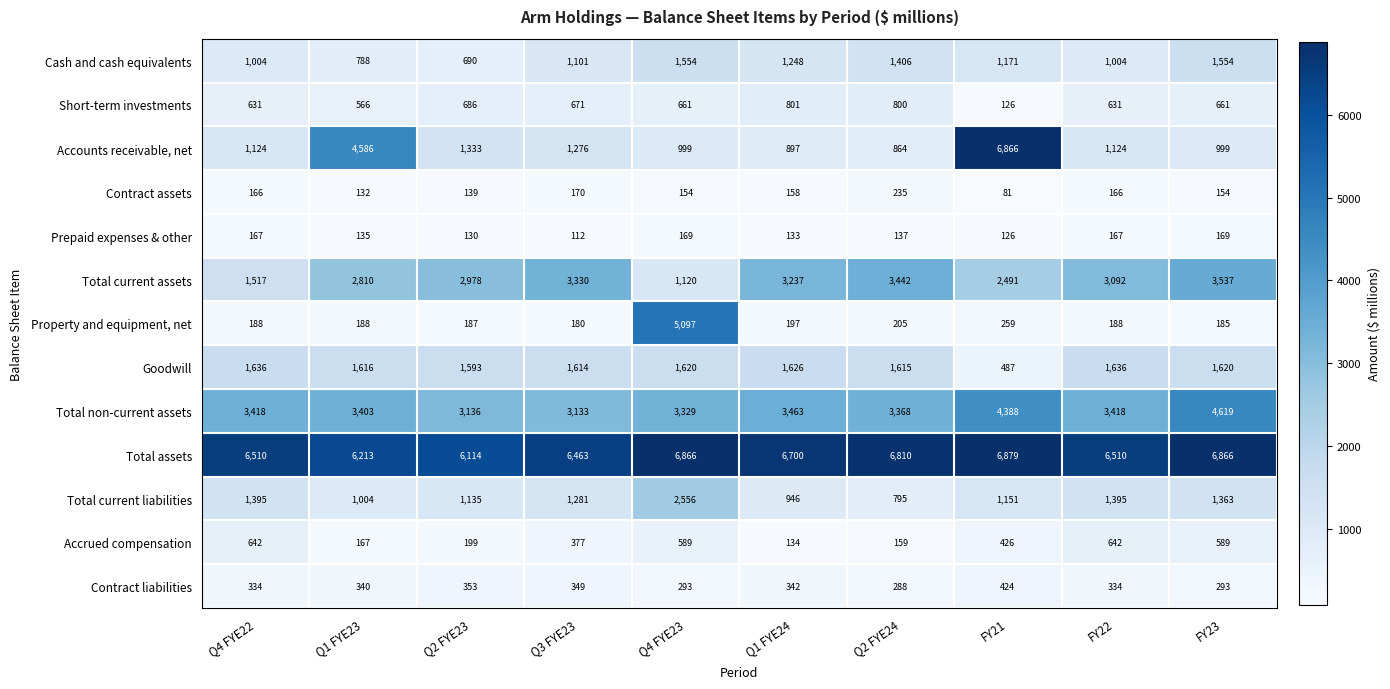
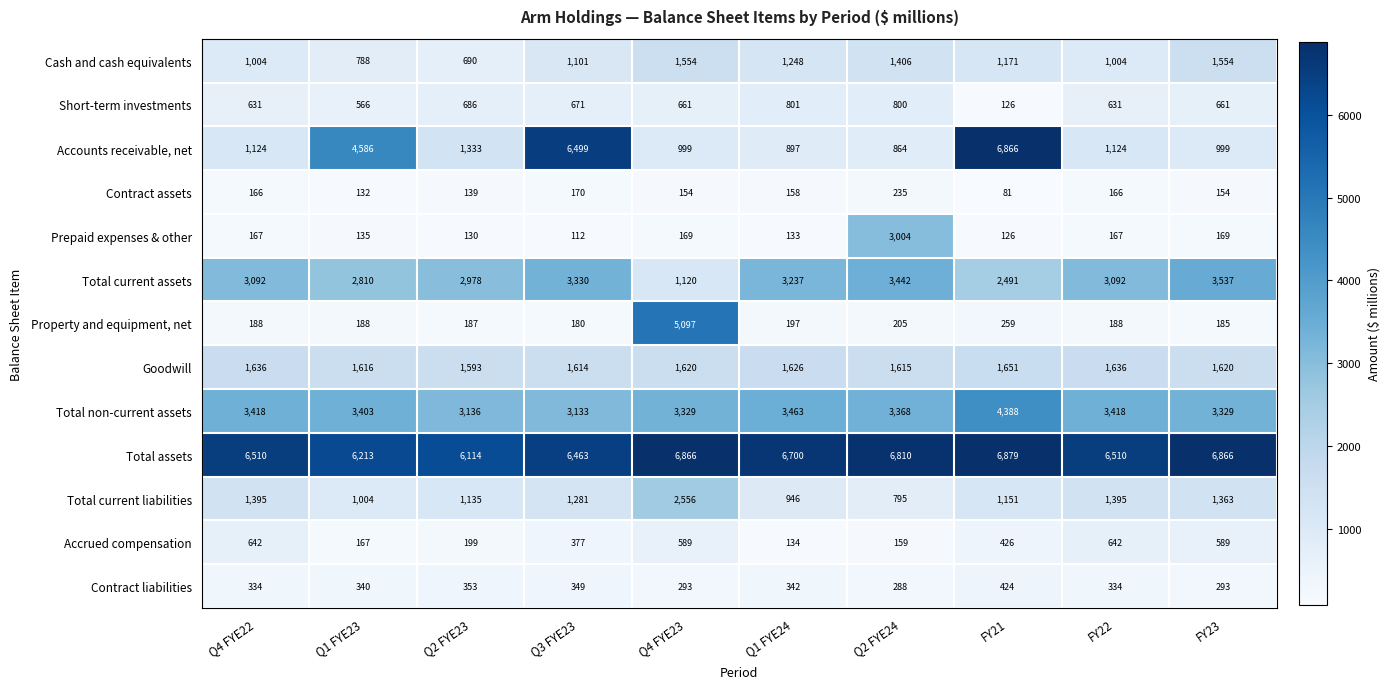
  {
    "Cash and cash equivalents": {
      "Q4 FYE22": "1,004",
      "Q1 FYE23": "788",
      "Q2 FYE23": "690",
      "Q3 FYE23": "1,101",
      "Q4 FYE23": "1,554",
      "Q1 FYE24": "1,248",
      "Q2 FYE24": "1,406",
      "FY21": "1,171",
      "FY22": "1,004",
      "FY23": "1,554"
    },
    "Short-term investments": {
      "Q4 FYE22": "631",
      "Q1 FYE23": "566",
      "Q2 FYE23": "686",
      "Q3 FYE23": "671",
      "Q4 FYE23": "661",
      "Q1 FYE24": "801",
      "Q2 FYE24": "800",
      "FY21": "126",
      "FY22": "631",
      "FY23": "661"
    },
    "Accounts receivable, net": {
      "Q4 FYE22": "1,124",
      "Q1 FYE23": "4,586",
      "Q2 FYE23": "1,333",
-     "Q3 FYE23": "1,276",
+     "Q3 FYE23": "6,499",
      "Q4 FYE23": "999",
      "Q1 FYE24": "897",
      "Q2 FYE24": "864",
      "FY21": "6,866",
      "FY22": "1,124",
      "FY23": "999"
    },
    "Contract assets": {
      "Q4 FYE22": "166",
      "Q1 FYE23": "132",
      "Q2 FYE23": "139",
      "Q3 FYE23": "170",
      "Q4 FYE23": "154",
      "Q1 FYE24": "158",
      "Q2 FYE24": "235",
      "FY21": "81",
      "FY22": "166",
      "FY23": "154"
    },
    "Prepaid expenses & other": {
      "Q4 FYE22": "167",
      "Q1 FYE23": "135",
      "Q2 FYE23": "130",
      "Q3 FYE23": "112",
      "Q4 FYE23": "169",
      "Q1 FYE24": "133",
-     "Q2 FYE24": "137",
+     "Q2 FYE24": "3,004",
      "FY21": "126",
      "FY22": "167",
      "FY23": "169"
    },
    "Total current assets": {
-     "Q4 FYE22": "1,517",
+     "Q4 FYE22": "3,092",
      "Q1 FYE23": "2,810",
      "Q2 FYE23": "2,978",
      "Q3 FYE23": "3,330",
      "Q4 FYE23": "1,120",
      "Q1 FYE24": "3,237",
      "Q2 FYE24": "3,442",
      "FY21": "2,491",
      "FY22": "3,092",
      "FY23": "3,537"
    },
    "Property and equipment, net": {
      "Q4 FYE22": "188",
      "Q1 FYE23": "188",
      "Q2 FYE23": "187",
      "Q3 FYE23": "180",
      "Q4 FYE23": "5,097",
      "Q1 FYE24": "197",
      "Q2 FYE24": "205",
      "FY21": "259",
      "FY22": "188",
      "FY23": "185"
    },
    "Goodwill": {
      "Q4 FYE22": "1,636",
      "Q1 FYE23": "1,616",
      "Q2 FYE23": "1,593",
      "Q3 FYE23": "1,614",
      "Q4 FYE23": "1,620",
      "Q1 FYE24": "1,626",
      "Q2 FYE24": "1,615",
-     "FY21": "487",
+     "FY21": "1,651",
      "FY22": "1,636",
      "FY23": "1,620"
    },
    "Total non-current assets": {
      "Q4 FYE22": "3,418",
      "Q1 FYE23": "3,403",
      "Q2 FYE23": "3,136",
      "Q3 FYE23": "3,133",
      "Q4 FYE23": "3,329",
      "Q1 FYE24": "3,463",
      "Q2 FYE24": "3,368",
      "FY21": "4,388",
      "FY22": "3,418",
-     "FY23": "4,619"
+     "FY23": "3,329"
    },
    "Total assets": {
      "Q4 FYE22": "6,510",
      "Q1 FYE23": "6,213",
      "Q2 FYE23": "6,114",
      "Q3 FYE23": "6,463",
      "Q4 FYE23": "6,866",
      "Q1 FYE24": "6,700",
      "Q2 FYE24": "6,810",
      "FY21": "6,879",
      "FY22": "6,510",
      "FY23": "6,866"
    },
    "Total current liabilities": {
      "Q4 FYE22": "1,395",
      "Q1 FYE23": "1,004",
      "Q2 FYE23": "1,135",
      "Q3 FYE23": "1,281",
      "Q4 FYE23": "2,556",
      "Q1 FYE24": "946",
      "Q2 FYE24": "795",
      "FY21": "1,151",
      "FY22": "1,395",
      "FY23": "1,363"
    },
    "Accrued compensation": {
      "Q4 FYE22": "642",
      "Q1 FYE23": "167",
      "Q2 FYE23": "199",
      "Q3 FYE23": "377",
      "Q4 FYE23": "589",
      "Q1 FYE24": "134",
      "Q2 FYE24": "159",
      "FY21": "426",
      "FY22": "642",
      "FY23": "589"
    },
    "Contract liabilities": {
      "Q4 FYE22": "334",
      "Q1 FYE23": "340",
      "Q2 FYE23": "353",
      "Q3 FYE23": "349",
      "Q4 FYE23": "293",
      "Q1 FYE24": "342",
      "Q2 FYE24": "288",
      "FY21": "424",
      "FY22": "334",
      "FY23": "293"
    }
  }
